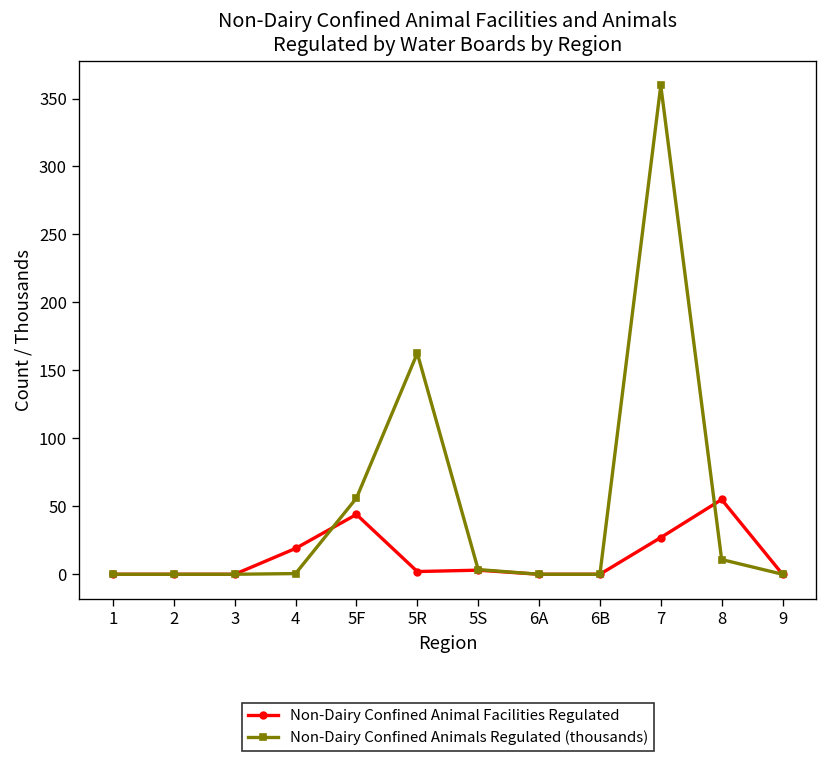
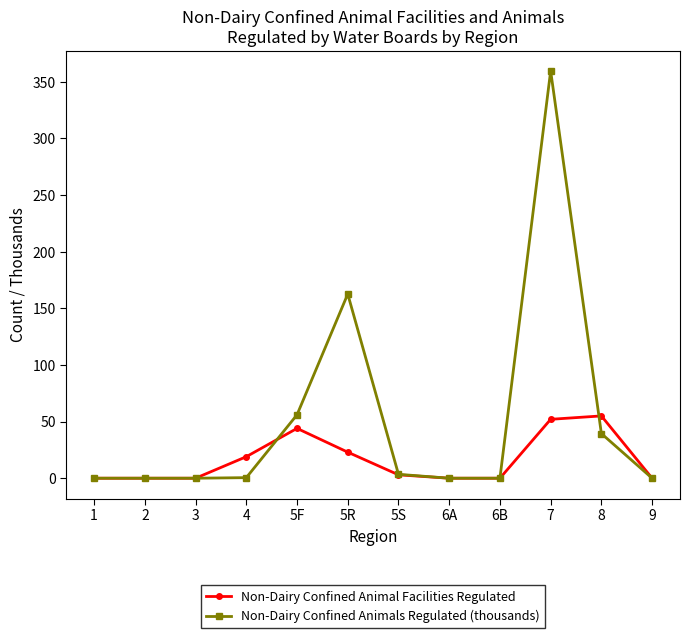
  {
    "Non-Dairy Confined Animal Facilities Regulated": {
      "4": 19,
      "5F": 44,
-     "5R": 2,
-     "7": 27,
+     "5R": 23,
+     "7": 52,
      "8": 55
    },
    "Non-Dairy Confined Animals Regulated (thousands)": {
      "4": 1,
      "5F": 56,
      "5R": 163,
      "7": 360,
-     "8": 11
+     "8": 39
    }
  }
